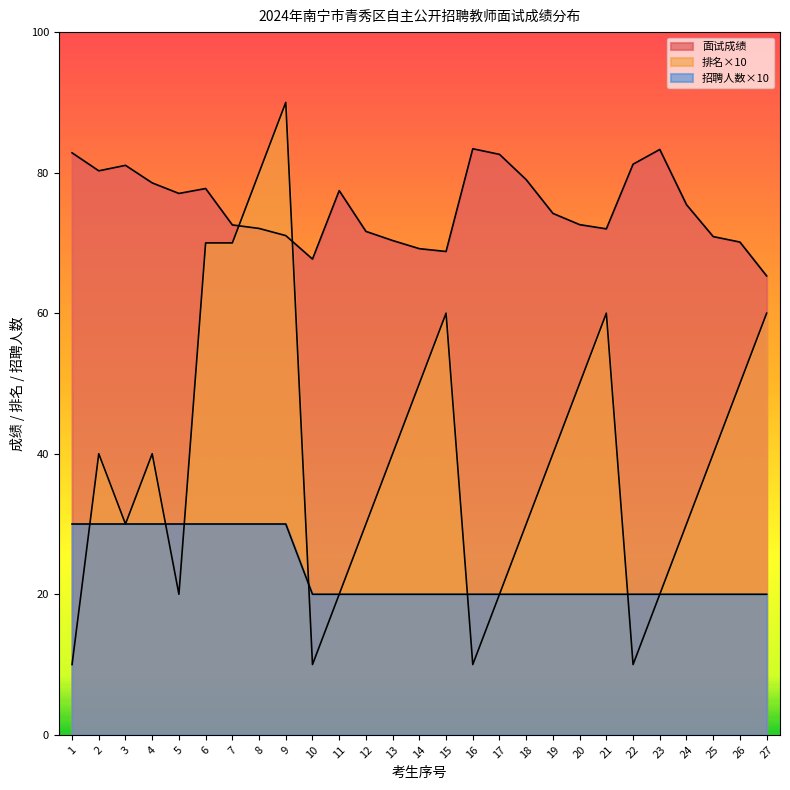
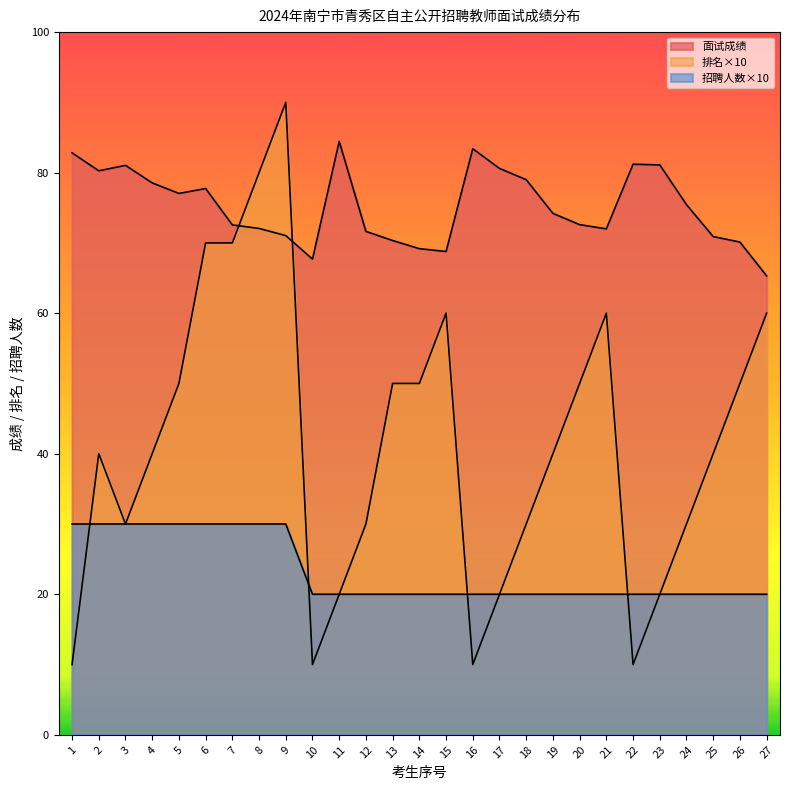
  {
    "面试成绩": {
      "1": 83,
      "2": 80,
      "3": 81,
      "4": 79,
      "5": 77,
      "6": 78,
      "7": 73,
      "8": 72,
      "9": 71,
      "10": 68,
-     "11": 77,
+     "11": 84,
      "12": 72,
      "13": 70,
      "14": 69,
      "15": 69,
      "16": 83,
-     "17": 83,
+     "17": 81,
      "18": 79,
      "19": 74,
      "20": 73,
      "21": 72,
      "22": 81,
-     "23": 83,
+     "23": 81,
      "24": 75,
      "25": 71,
      "26": 70,
      "27": 65
    },
    "排名×10": {
      "1": 10,
      "2": 40,
      "4": 40,
-     "5": 20,
+     "5": 50,
      "6": 70,
      "7": 70,
      "8": 80,
      "9": 90,
      "10": 10,
      "12": 30,
-     "13": 40,
+     "13": 50,
      "14": 50,
      "15": 60,
      "16": 10,
      "18": 30,
      "19": 40,
      "20": 50,
      "21": 60,
      "22": 10,
      "24": 30,
      "25": 40,
      "26": 50,
      "27": 60
    },
    "招聘人数×10": {
      "1": 30,
      "2": 30,
      "4": 30,
      "5": 30,
      "6": 30,
      "7": 30,
      "8": 30,
      "9": 30,
      "10": 20,
      "12": 20,
      "13": 20,
      "14": 20,
      "15": 20,
      "16": 20,
      "18": 20,
      "19": 20,
      "20": 20,
      "21": 20,
      "22": 20,
      "24": 20,
      "25": 20,
      "26": 20,
      "27": 20
    }
  }
